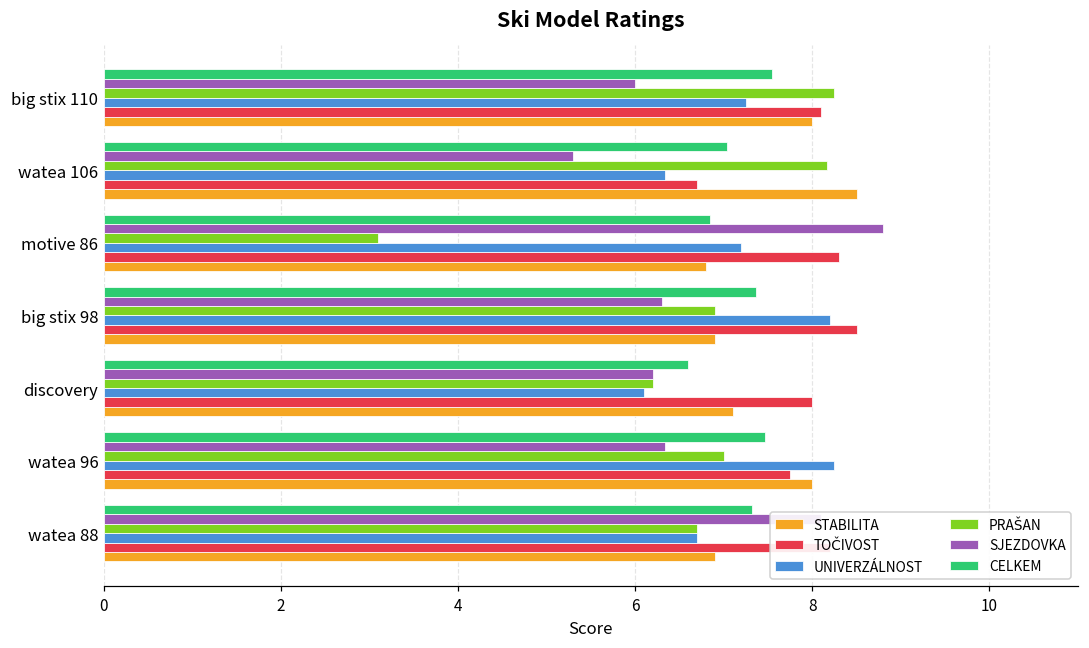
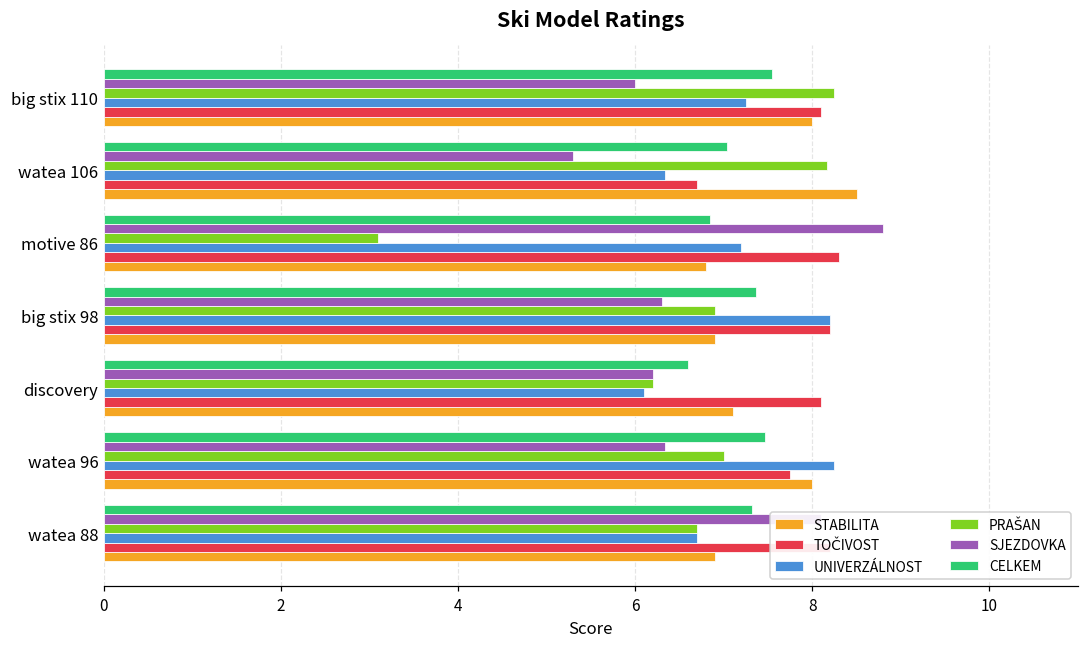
  {
    "STABILITA": {
      "big stix 110": 8.0,
      "watea 106": 8.5,
      "motive 86": 6.8,
      "big stix 98": 6.9,
      "discovery": 7.1,
      "watea 96": 8.0,
      "watea 88": 6.9
    },
    "TOČIVOST": {
      "big stix 110": 8.1,
      "watea 106": 6.7,
      "motive 86": 8.3,
-     "big stix 98": 8.5,
-     "discovery": 8.0,
+     "big stix 98": 8.2,
+     "discovery": 8.1,
      "watea 96": 7.8
    },
    "UNIVERZÁLNOST": {
      "big stix 110": 7.3,
      "watea 106": 6.3,
      "motive 86": 7.2,
      "big stix 98": 8.2,
      "discovery": 6.1,
      "watea 96": 8.3,
      "watea 88": 6.7
    },
    "PRAŠAN": {
      "big stix 110": 8.3,
      "watea 106": 8.2,
      "motive 86": 3.1,
      "big stix 98": 6.9,
      "discovery": 6.2,
      "watea 96": 7.0,
      "watea 88": 6.7
    },
    "SJEZDOVKA": {
      "big stix 110": 6.0,
      "watea 106": 5.3,
      "motive 86": 8.8,
      "big stix 98": 6.3,
      "discovery": 6.2,
      "watea 96": 6.3
    },
    "CELKEM": {
      "big stix 110": 7.6,
      "watea 106": 7.0,
      "motive 86": 6.8,
      "big stix 98": 7.4,
      "discovery": 6.6,
      "watea 96": 7.5,
      "watea 88": 7.3
    }
  }
